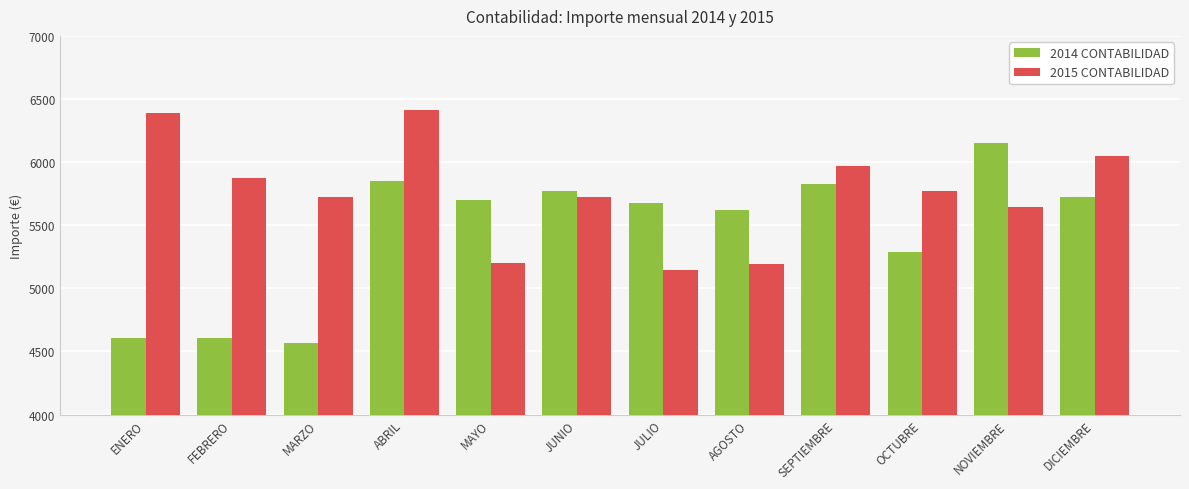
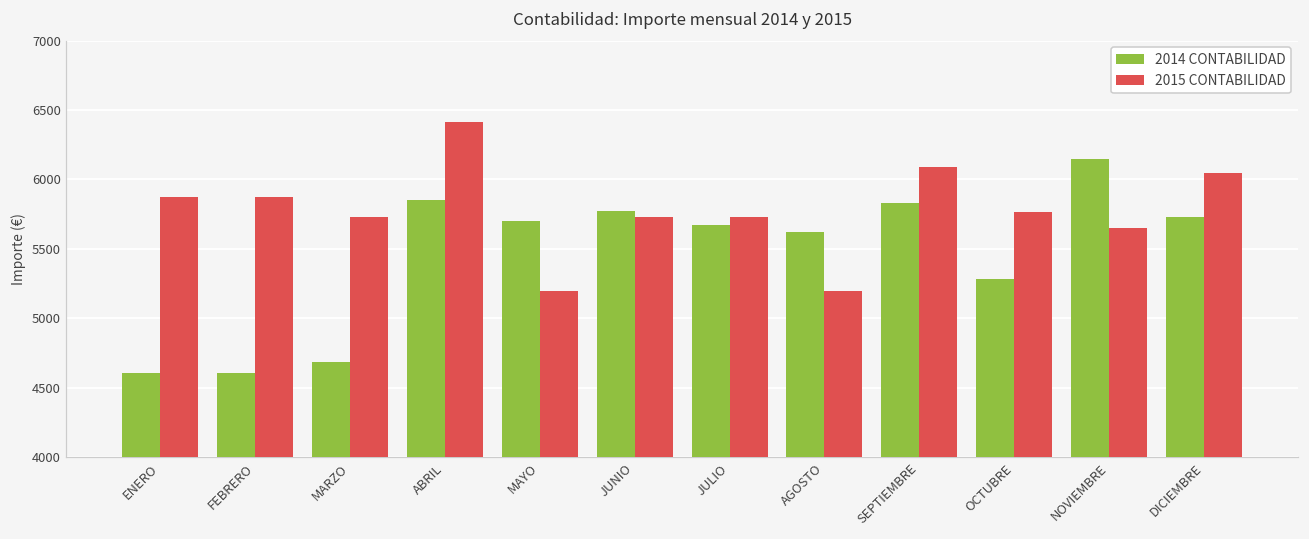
  {
    "2014 CONTABILIDAD": {
      "ENERO": 4600,
      "FEBRERO": 4600,
-     "MARZO": 4570,
+     "MARZO": 4680,
      "ABRIL": 5850,
      "MAYO": 5700,
      "JUNIO": 5770,
      "JULIO": 5680,
      "AGOSTO": 5620,
      "SEPTIEMBRE": 5830,
      "OCTUBRE": 5290,
      "NOVIEMBRE": 6150,
      "DICIEMBRE": 5730
    },
    "2015 CONTABILIDAD": {
-     "ENERO": 6390,
+     "ENERO": 5880,
      "FEBRERO": 5880,
      "MARZO": 5730,
      "ABRIL": 6420,
      "MAYO": 5200,
      "JUNIO": 5730,
-     "JULIO": 5150,
+     "JULIO": 5730,
      "AGOSTO": 5190,
-     "SEPTIEMBRE": 5970,
+     "SEPTIEMBRE": 6090,
      "OCTUBRE": 5770,
      "NOVIEMBRE": 5650,
      "DICIEMBRE": 6050
    }
  }
